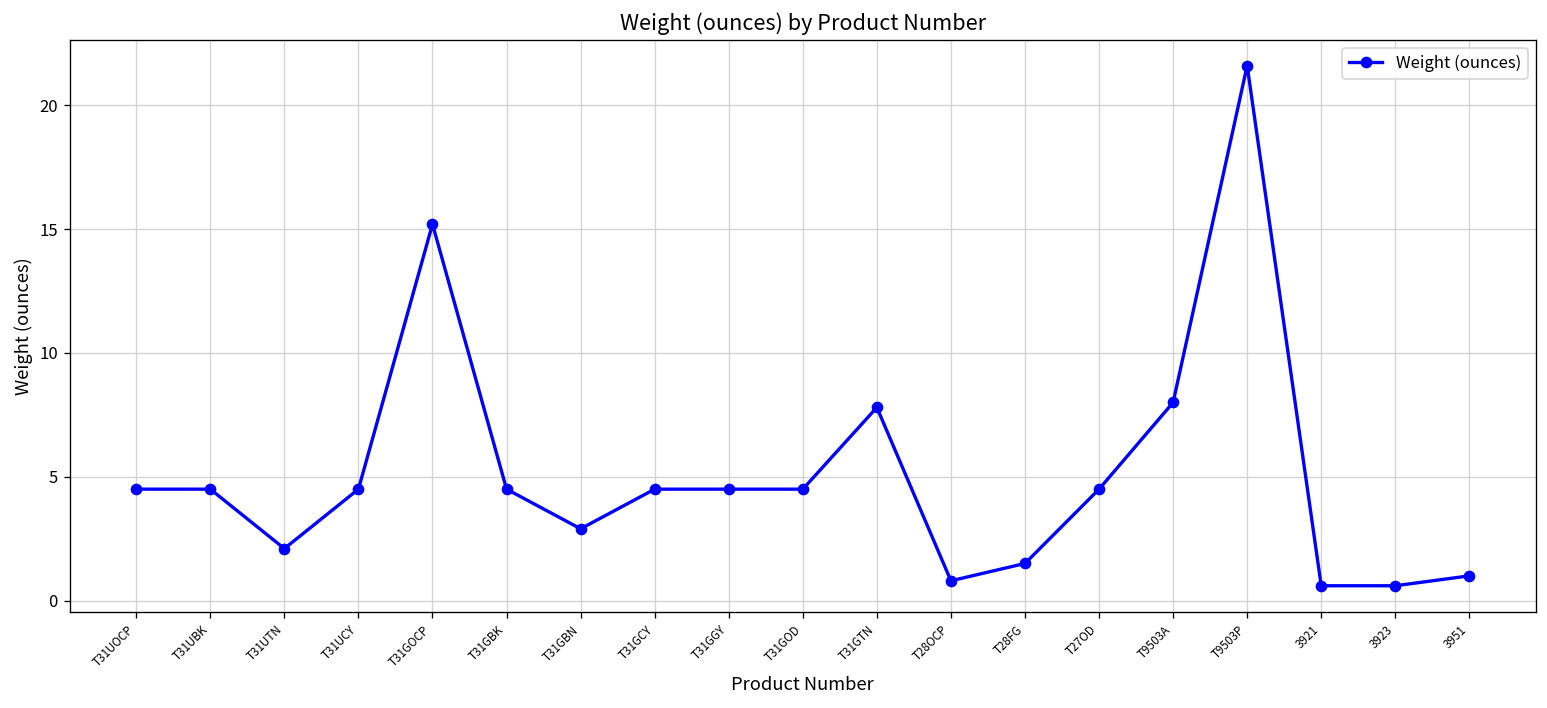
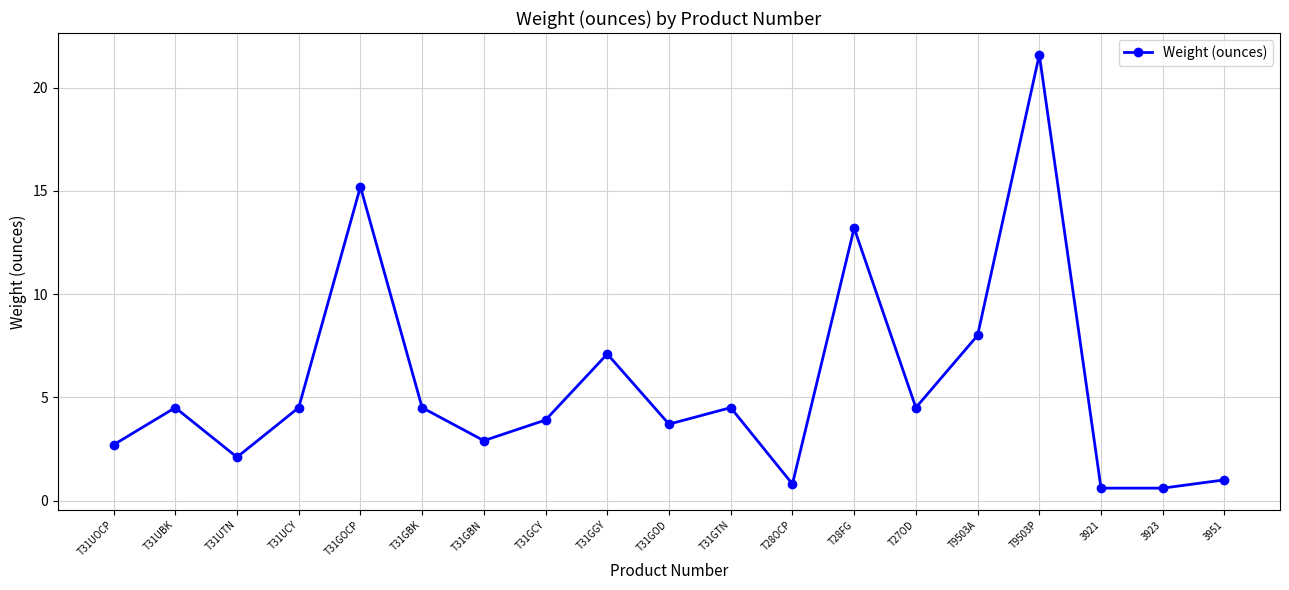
  {
-   "T31UOCP": 4.5,
+   "T31UOCP": 2.7,
    "T31UBK": 4.5,
    "T31UTN": 2.1,
    "T31UCY": 4.5,
    "T31GOCP": 15.2,
    "T31GBK": 4.5,
    "T31GBN": 2.9,
-   "T31GCY": 4.5,
-   "T31GGY": 4.5,
-   "T31GOD": 4.5,
-   "T31GTN": 7.8,
+   "T31GCY": 3.9,
+   "T31GGY": 7.1,
+   "T31GOD": 3.7,
+   "T31GTN": 4.5,
    "T28OCP": 0.8,
-   "T28FG": 1.5,
+   "T28FG": 13.2,
    "T27OD": 4.5,
    "T9503A": 8.0,
    "T9503P": 21.6,
    "3921": 0.6,
    "3923": 0.6,
    "3951": 1.0
  }
